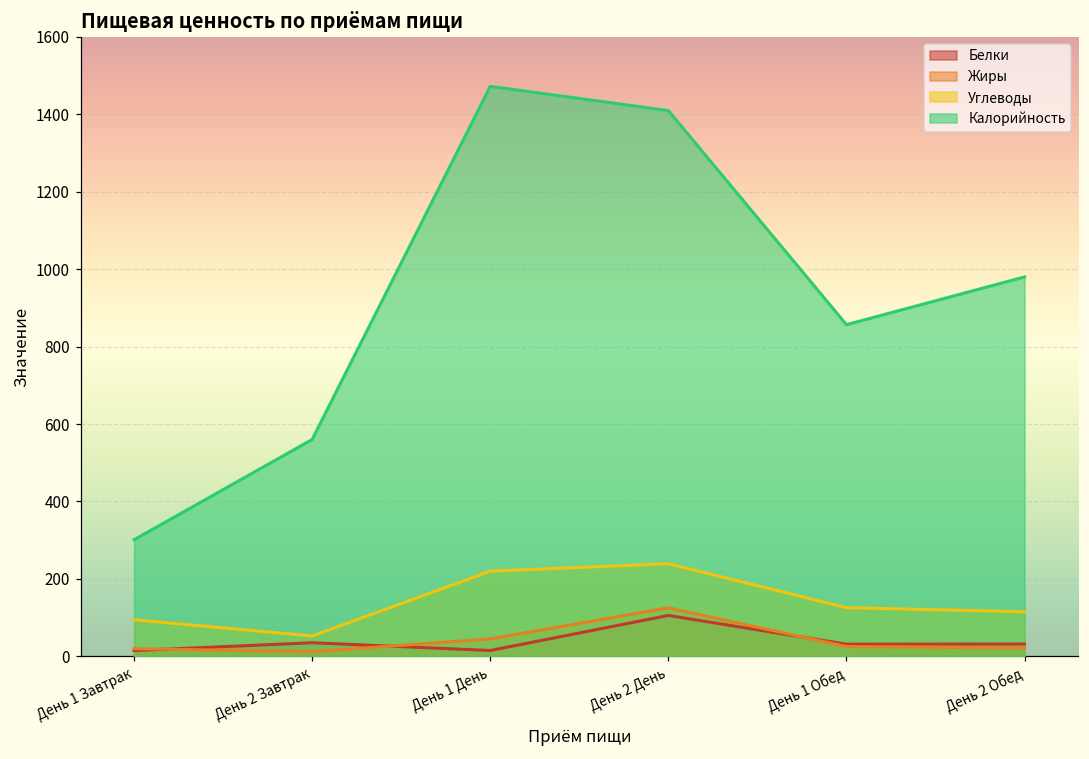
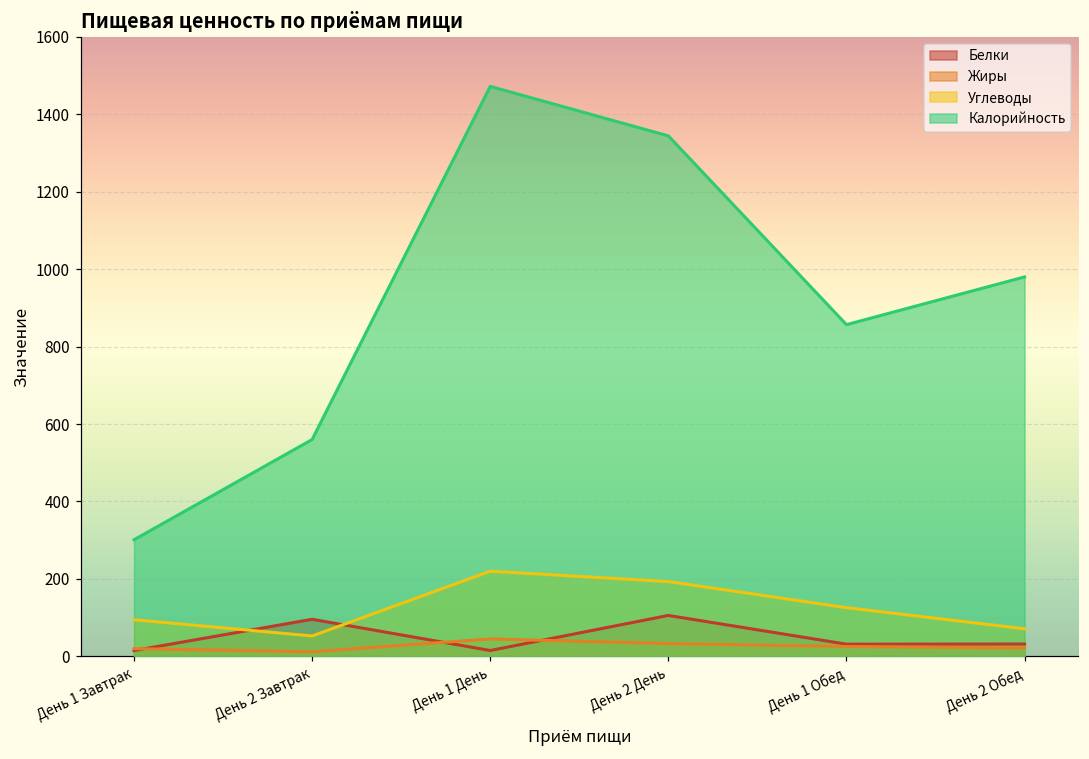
  {
    "Белки": {
-     "День 2 Завтрак": 30,
+     "День 2 Завтрак": 100,
      "День 1 День": 10,
      "День 2 День": 110,
      "День 2 Обед": 30
    },
    "Жиры": {
      "День 2 Завтрак": 10,
      "День 1 День": 40,
-     "День 2 День": 130,
+     "День 2 День": 30,
      "День 2 Обед": 20
    },
    "Углеводы": {
      "День 1 Завтрак": 90,
      "День 2 Завтрак": 50,
      "День 1 День": 220,
-     "День 2 День": 240,
+     "День 2 День": 190,
      "День 1 Обед": 130,
-     "День 2 Обед": 110
+     "День 2 Обед": 70
    },
    "Калорийность": {
      "День 1 Завтрак": 300,
      "День 2 Завтрак": 560,
      "День 1 День": 1470,
-     "День 2 День": 1410,
+     "День 2 День": 1340,
      "День 1 Обед": 860,
      "День 2 Обед": 980
    }
  }
